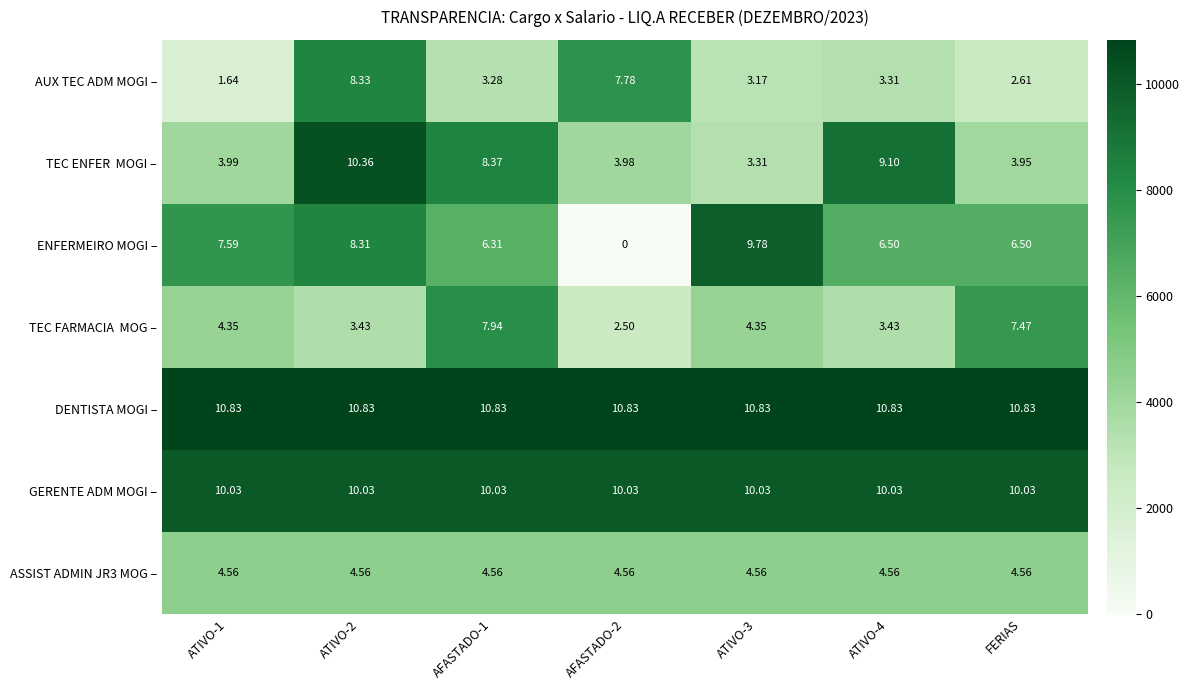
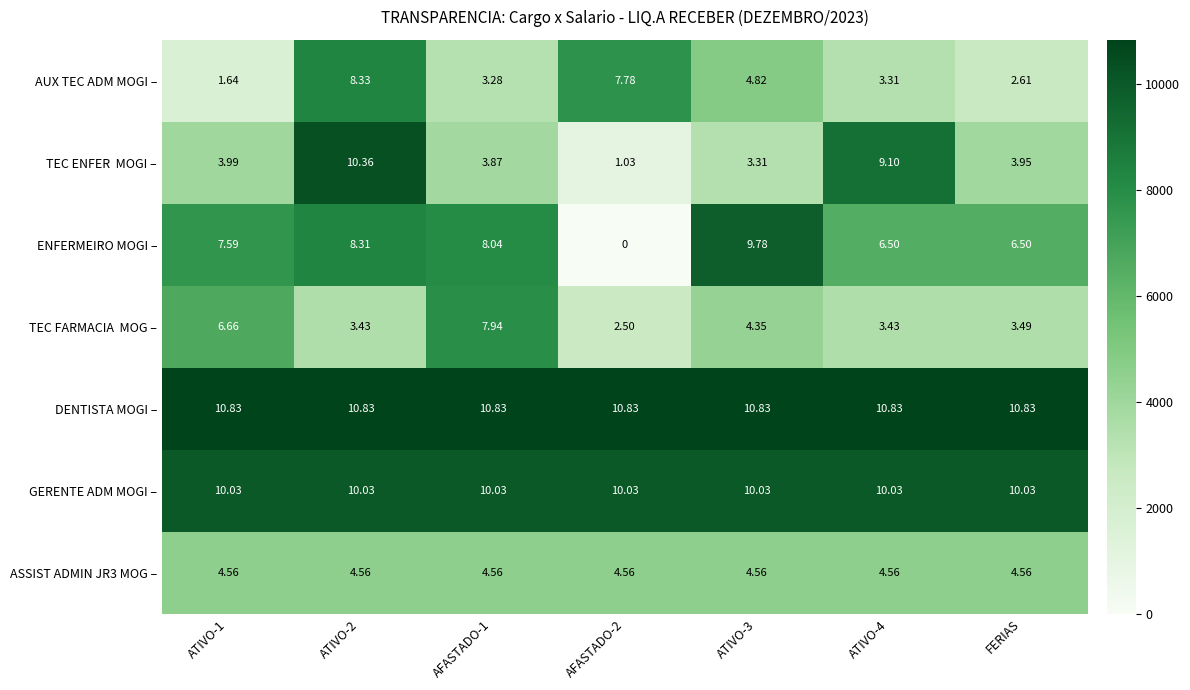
  {
    "AUX TEC ADM MOGI –": {
      "ATIVO-1": 1.64,
      "ATIVO-2": 8.33,
      "AFASTADO-1": 3.28,
      "AFASTADO-2": 7.78,
-     "ATIVO-3": 3.17,
+     "ATIVO-3": 4.82,
      "ATIVO-4": 3.31,
      "FERIAS": 2.61
    },
    "TEC ENFER MOGI –": {
      "ATIVO-1": 3.99,
      "ATIVO-2": 10.36,
-     "AFASTADO-1": 8.37,
-     "AFASTADO-2": 3.98,
+     "AFASTADO-1": 3.87,
+     "AFASTADO-2": 1.03,
      "ATIVO-3": 3.31,
      "ATIVO-4": 9.10,
      "FERIAS": 3.95
    },
    "ENFERMEIRO MOGI –": {
      "ATIVO-1": 7.59,
      "ATIVO-2": 8.31,
-     "AFASTADO-1": 6.31,
+     "AFASTADO-1": 8.04,
      "AFASTADO-2": 0,
      "ATIVO-3": 9.78,
      "ATIVO-4": 6.50,
      "FERIAS": 6.50
    },
    "TEC FARMACIA MOG –": {
-     "ATIVO-1": 4.35,
+     "ATIVO-1": 6.66,
      "ATIVO-2": 3.43,
      "AFASTADO-1": 7.94,
      "AFASTADO-2": 2.50,
      "ATIVO-3": 4.35,
      "ATIVO-4": 3.43,
-     "FERIAS": 7.47
+     "FERIAS": 3.49
    },
    "DENTISTA MOGI –": {
      "ATIVO-1": 10.83,
      "ATIVO-2": 10.83,
      "AFASTADO-1": 10.83,
      "AFASTADO-2": 10.83,
      "ATIVO-3": 10.83,
      "ATIVO-4": 10.83,
      "FERIAS": 10.83
    },
    "GERENTE ADM MOGI –": {
      "ATIVO-1": 10.03,
      "ATIVO-2": 10.03,
      "AFASTADO-1": 10.03,
      "AFASTADO-2": 10.03,
      "ATIVO-3": 10.03,
      "ATIVO-4": 10.03,
      "FERIAS": 10.03
    },
    "ASSIST ADMIN JR3 MOG –": {
      "ATIVO-1": 4.56,
      "ATIVO-2": 4.56,
      "AFASTADO-1": 4.56,
      "AFASTADO-2": 4.56,
      "ATIVO-3": 4.56,
      "ATIVO-4": 4.56,
      "FERIAS": 4.56
    }
  }
